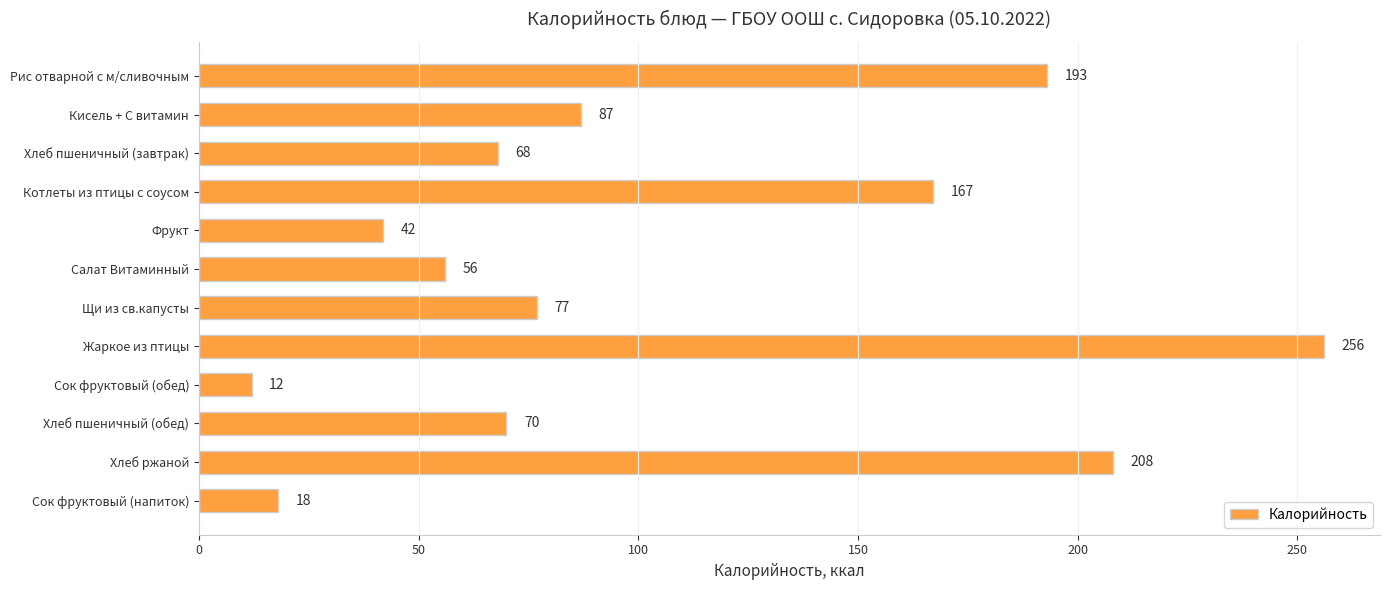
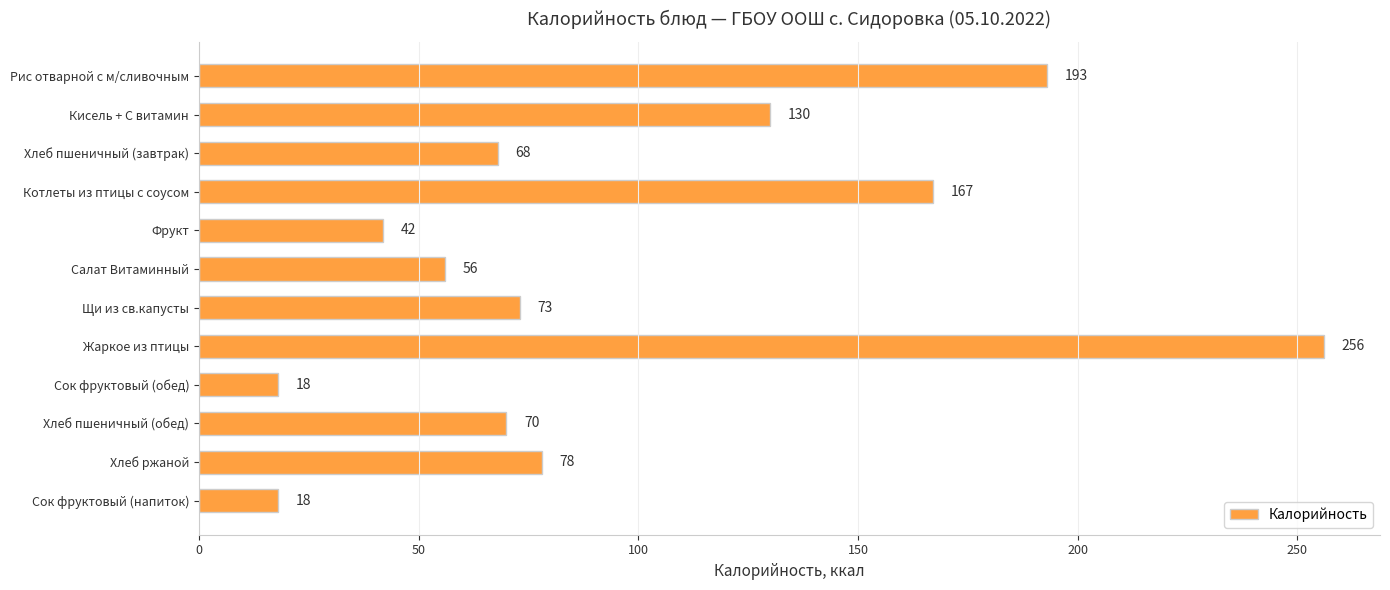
  {
    "Рис отварной с м/сливочным": 193,
-   "Кисель + С витамин": 87,
+   "Кисель + С витамин": 130,
    "Хлеб пшеничный (завтрак)": 68,
    "Котлеты из птицы с соусом": 167,
    "Фрукт": 42,
    "Салат Витаминный": 56,
-   "Щи из св.капусты": 77,
+   "Щи из св.капусты": 73,
    "Жаркое из птицы": 256,
-   "Сок фруктовый (обед)": 12,
+   "Сок фруктовый (обед)": 18,
    "Хлеб пшеничный (обед)": 70,
-   "Хлеб ржаной": 208,
+   "Хлеб ржаной": 78,
    "Сок фруктовый (напиток)": 18
  }
